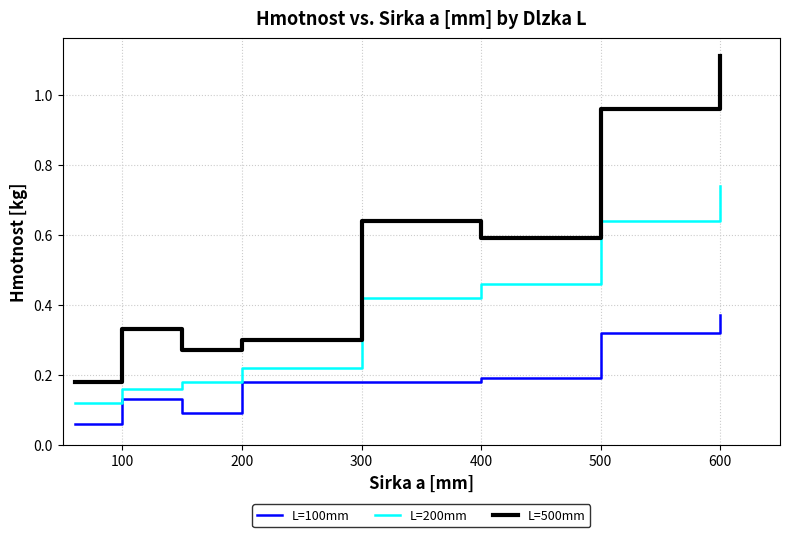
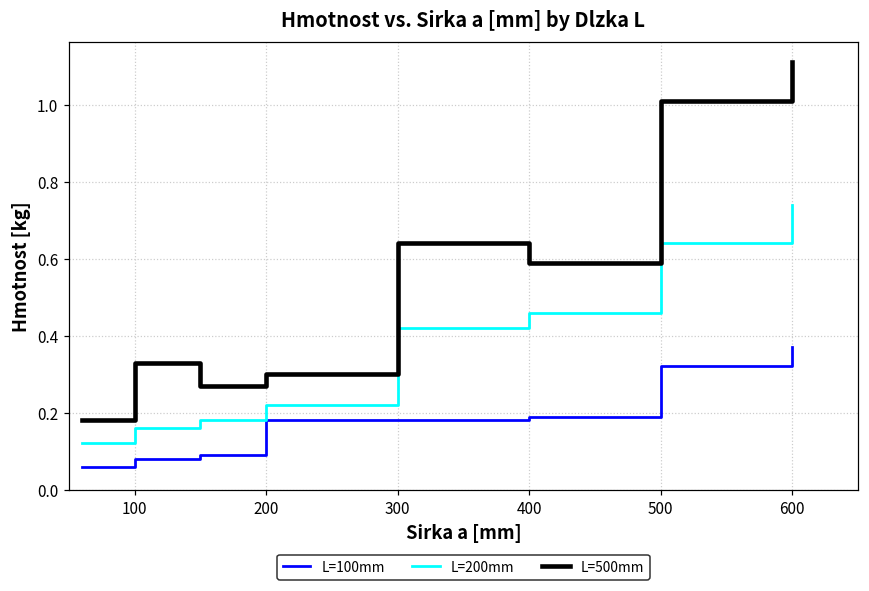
  {
    "L=100mm": {
-     "100": 0.13,
+     "100": 0.08,
      "200": 0.18,
      "300": 0.18,
      "400": 0.19,
      "500": 0.32,
      "600": 0.37
    },
    "L=200mm": {
      "100": 0.16,
      "200": 0.22,
      "300": 0.42,
      "400": 0.46,
      "500": 0.64,
      "600": 0.74
    },
    "L=500mm": {
      "100": 0.33,
      "200": 0.30,
      "300": 0.64,
      "400": 0.59,
-     "500": 0.96,
+     "500": 1.01,
      "600": 1.11
    }
  }
